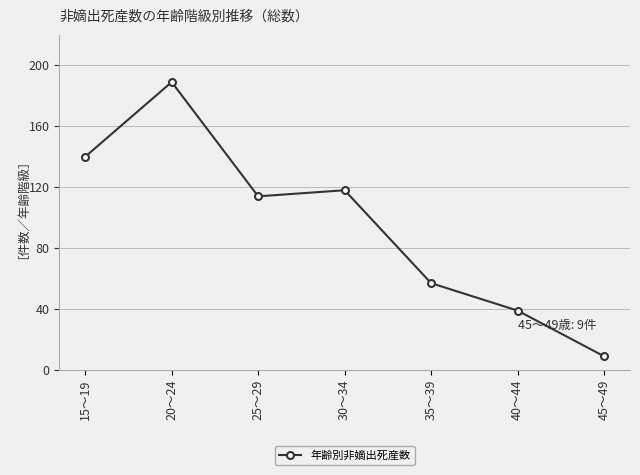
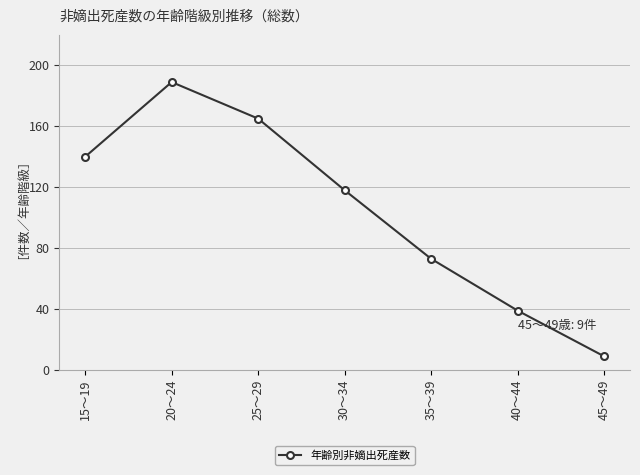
  {
    "15～19": 140,
    "20～24": 189,
-   "25～29": 114,
+   "25～29": 165,
    "30～34": 118,
-   "35～39": 57,
+   "35～39": 73,
    "45～49": 9
  }
